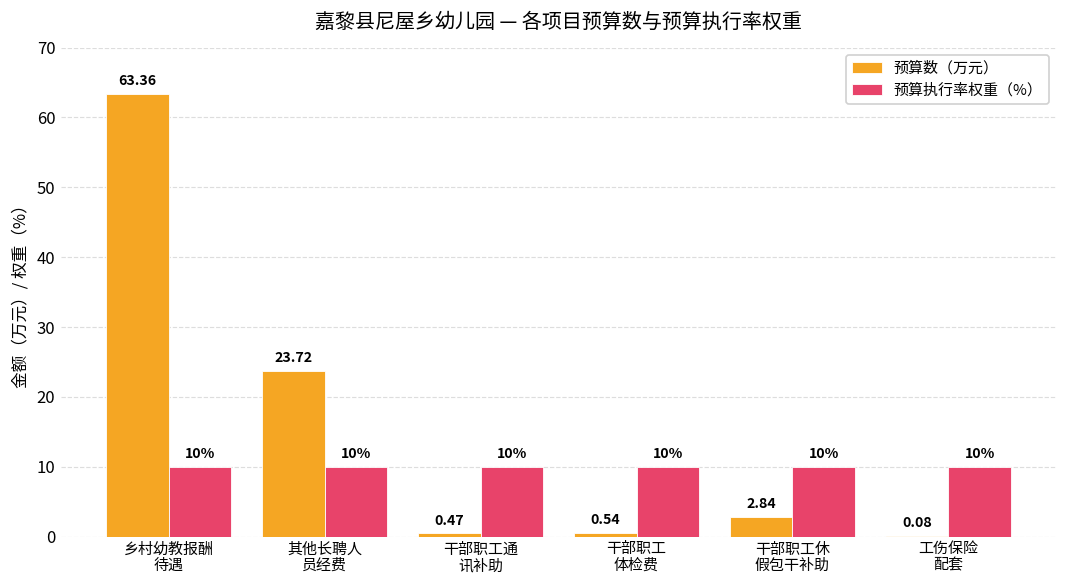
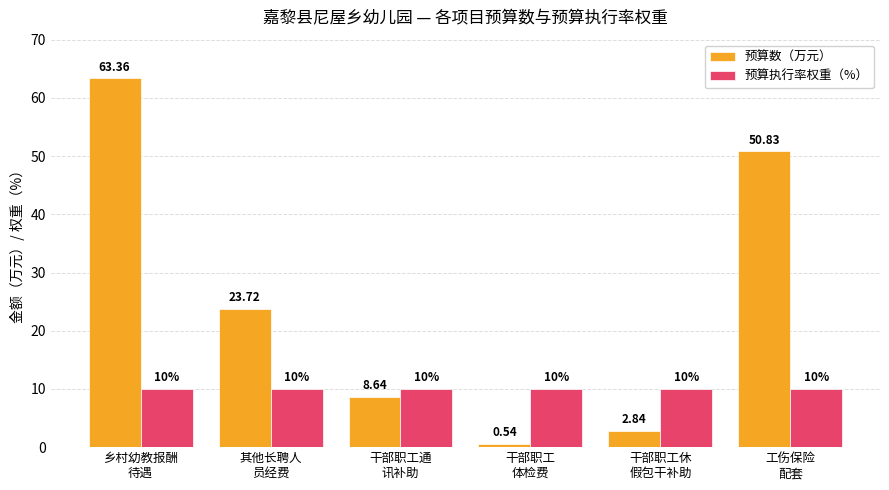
  {
    "预算数（万元）": {
      "乡村幼教报酬 待遇": "63.36",
      "其他长聘人 员经费": "23.72",
-     "干部职工通 讯补助": "0.47",
+     "干部职工通 讯补助": "8.64",
      "干部职工 体检费": "0.54",
      "干部职工休 假包干补助": "2.84",
-     "工伤保险 配套": "0.08"
+     "工伤保险 配套": "50.83"
    },
    "预算执行率权重（%）": {
      "乡村幼教报酬 待遇": "10%",
      "其他长聘人 员经费": "10%",
      "干部职工通 讯补助": "10%",
      "干部职工 体检费": "10%",
      "干部职工休 假包干补助": "10%",
      "工伤保险 配套": "10%"
    }
  }
